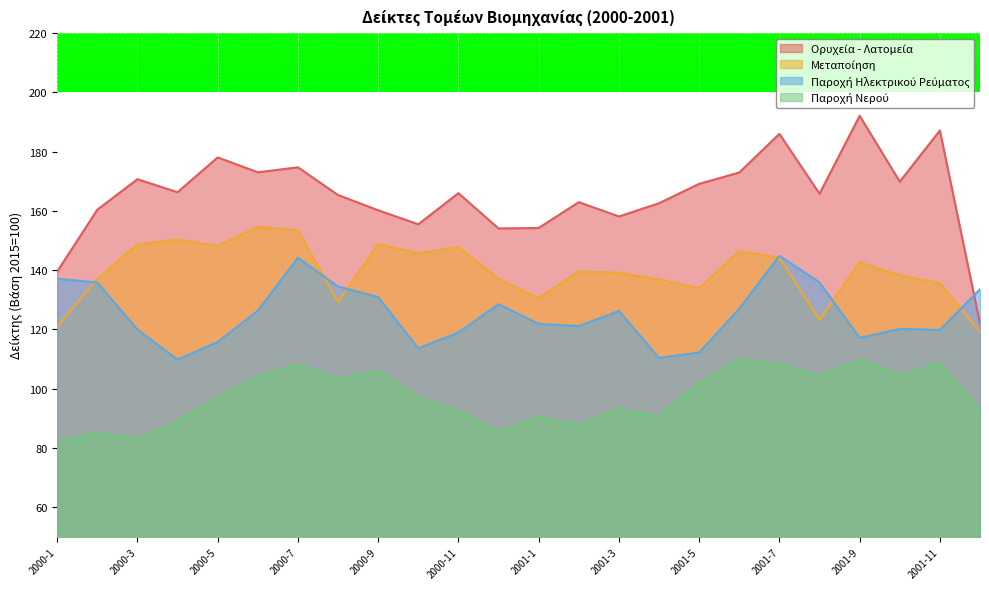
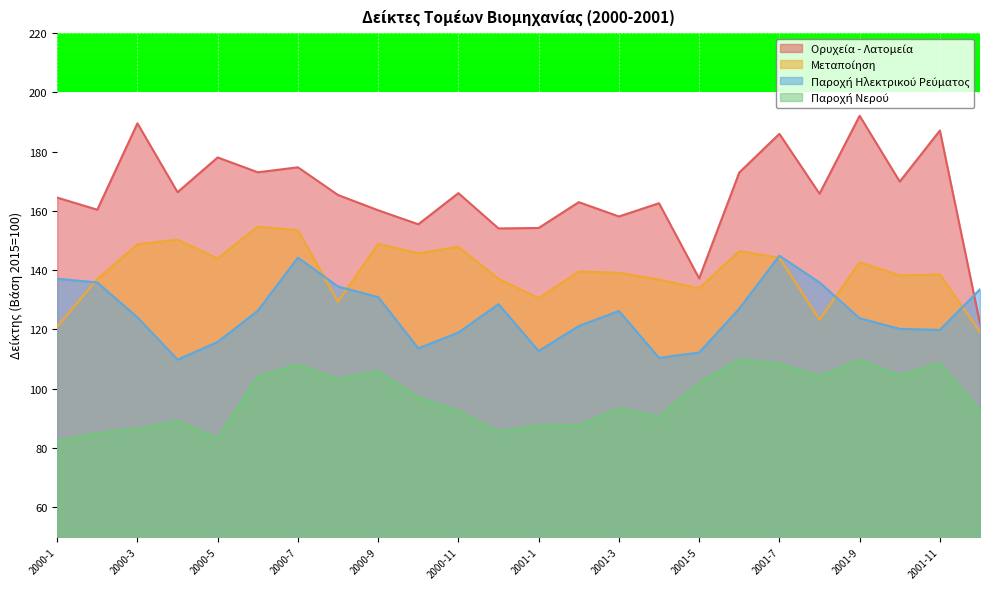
  {
    "Ορυχεία - Λατομεία": {
-     "2000-1": 139,
-     "2000-3": 171,
+     "2000-1": 164,
+     "2000-3": 190,
      "2000-5": 178,
      "2000-7": 175,
      "2000-9": 160,
      "2000-11": 166,
      "2001-1": 154,
      "2001-3": 158,
-     "2001-5": 169,
+     "2001-5": 137,
      "2001-7": 186,
      "2001-9": 192,
      "2001-11": 187
    },
    "Μεταποίηση": {
      "2000-1": 121,
      "2000-3": 149,
-     "2000-5": 148,
+     "2000-5": 144,
      "2000-7": 153,
      "2000-9": 149,
      "2000-11": 148,
      "2001-1": 131,
      "2001-3": 139,
      "2001-5": 134,
      "2001-9": 143,
-     "2001-11": 136
+     "2001-11": 138
    },
    "Παροχή Ηλεκτρικού Ρεύματος": {
      "2000-1": 137,
-     "2000-3": 120,
+     "2000-3": 124,
      "2000-5": 116,
      "2000-7": 144,
      "2000-9": 131,
      "2000-11": 119,
-     "2001-1": 122,
+     "2001-1": 113,
      "2001-3": 126,
      "2001-5": 112,
-     "2001-9": 117,
+     "2001-9": 124,
      "2001-11": 120
    },
    "Παροχή Νερού": {
      "2000-1": 82,
-     "2000-3": 83,
-     "2000-5": 97,
+     "2000-3": 86,
+     "2000-5": 83,
      "2000-7": 108,
      "2000-9": 106,
      "2000-11": 92,
-     "2001-1": 90,
+     "2001-1": 88,
      "2001-3": 93,
      "2001-5": 102,
      "2001-7": 108,
      "2001-9": 110,
      "2001-11": 109
    }
  }
